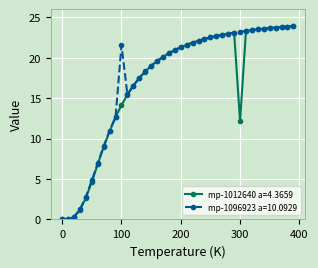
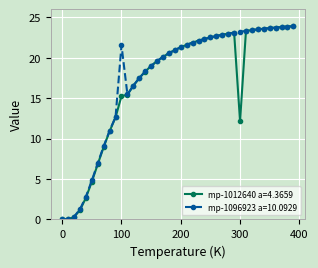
  {
    "mp-1012640 a=4.3659": {
-     "100": 14,
+     "100": 15,
      "300": 12
    },
    "mp-1096923 a=10.0929": {
      "100": 22,
      "300": 23
    }
  }
